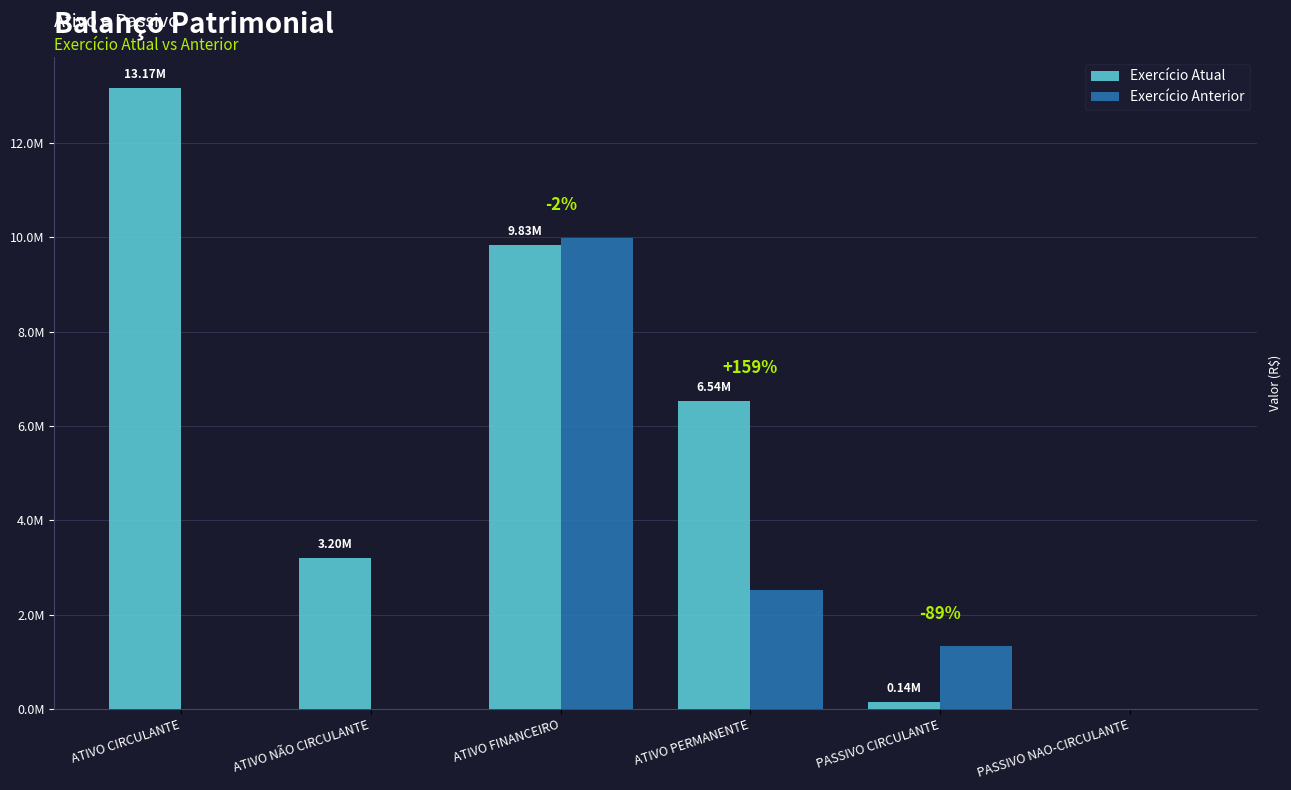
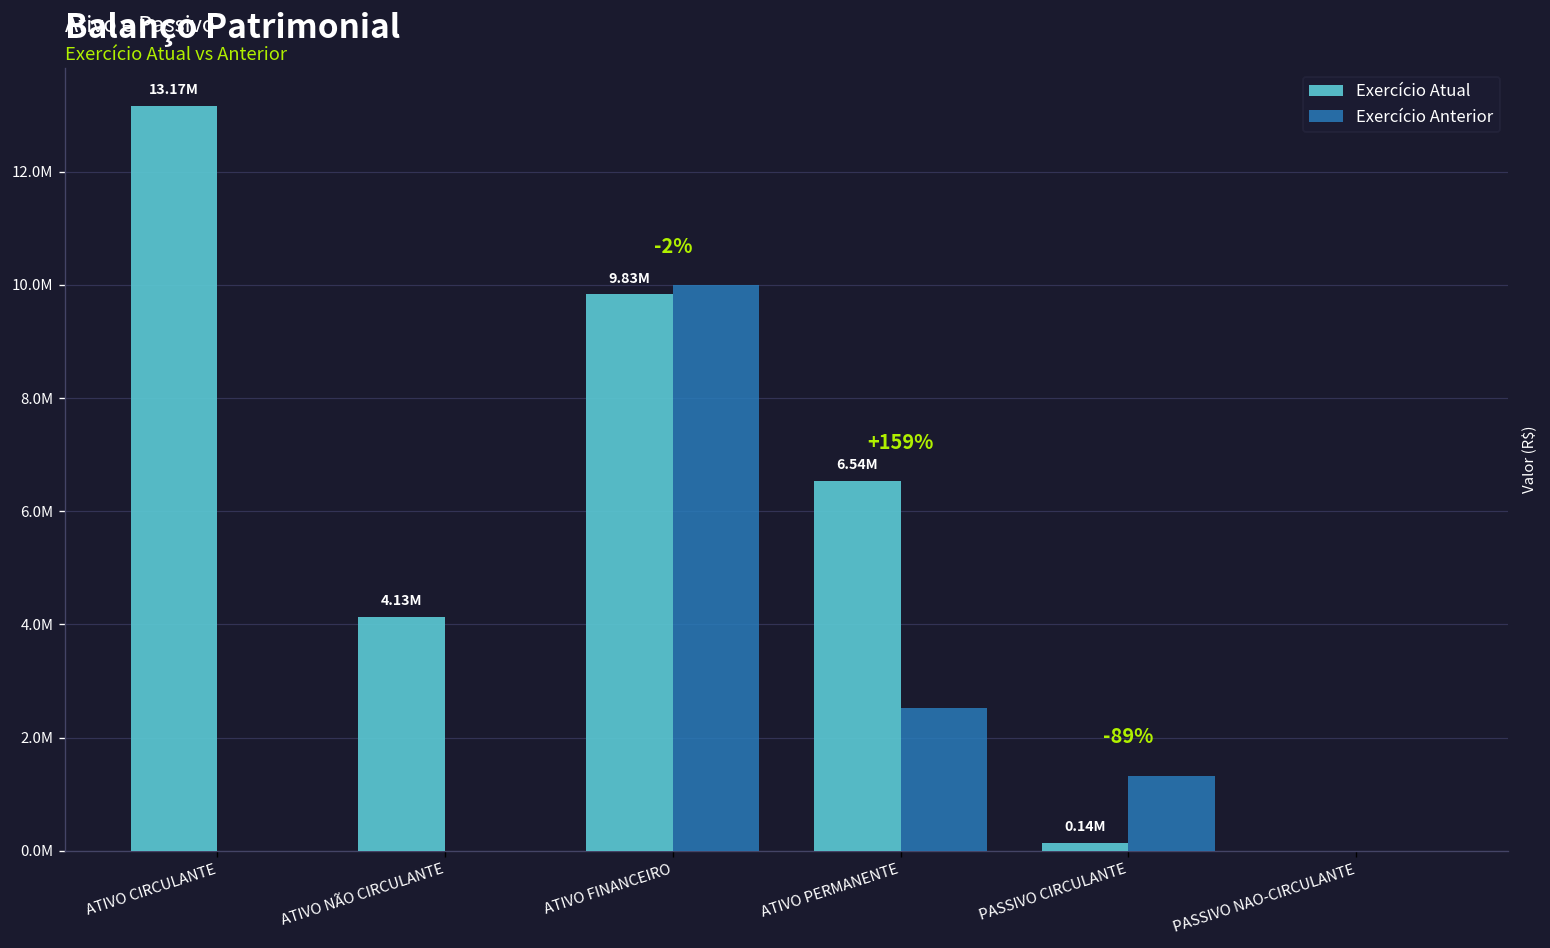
  {
    "Exercício Atual": {
      "ATIVO CIRCULANTE": "13.17M",
-     "ATIVO NÃO CIRCULANTE": "3.20M",
+     "ATIVO NÃO CIRCULANTE": "4.13M",
      "ATIVO FINANCEIRO": "9.83M",
      "ATIVO PERMANENTE": "6.54M",
      "PASSIVO CIRCULANTE": "0.14M"
    },
    "Exercício Anterior": {
      "ATIVO CIRCULANTE": "0",
      "ATIVO NÃO CIRCULANTE": "0",
      "ATIVO FINANCEIRO": "10000000",
      "ATIVO PERMANENTE": "2500000",
      "PASSIVO CIRCULANTE": "1300000",
      "PASSIVO NAO-CIRCULANTE": "0"
    }
  }
